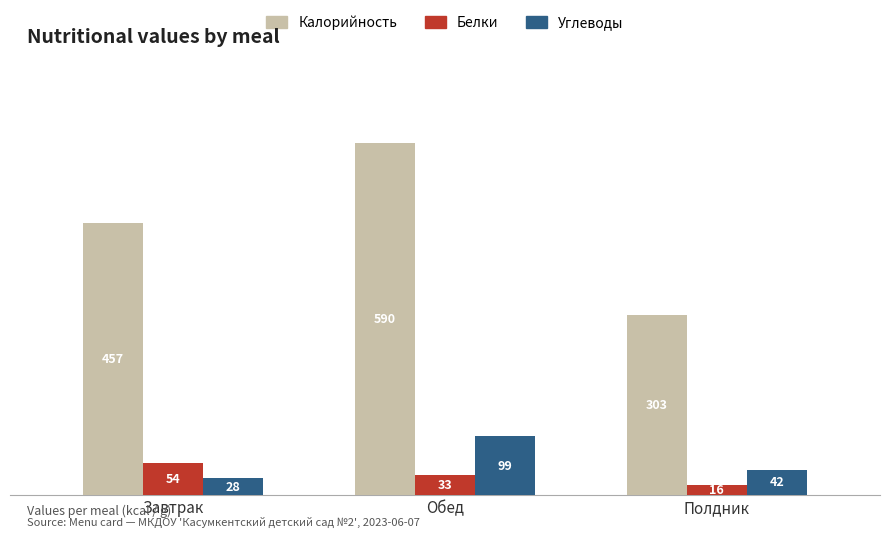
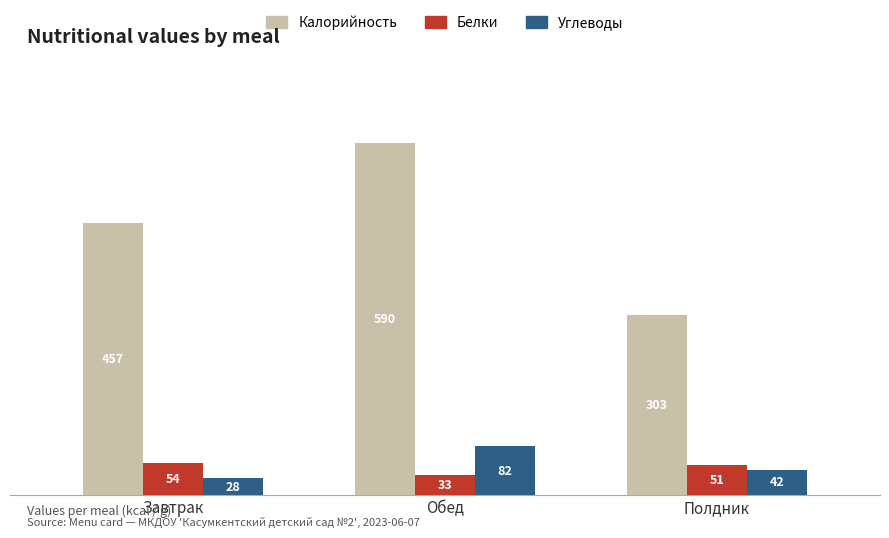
  {
    "Калорийность": {
      "Завтрак": 457,
      "Обед": 590,
      "Полдник": 303
    },
    "Белки": {
      "Завтрак": 54,
      "Обед": 33,
-     "Полдник": 16
+     "Полдник": 51
    },
    "Углеводы": {
      "Завтрак": 28,
-     "Обед": 99,
+     "Обед": 82,
      "Полдник": 42
    }
  }
